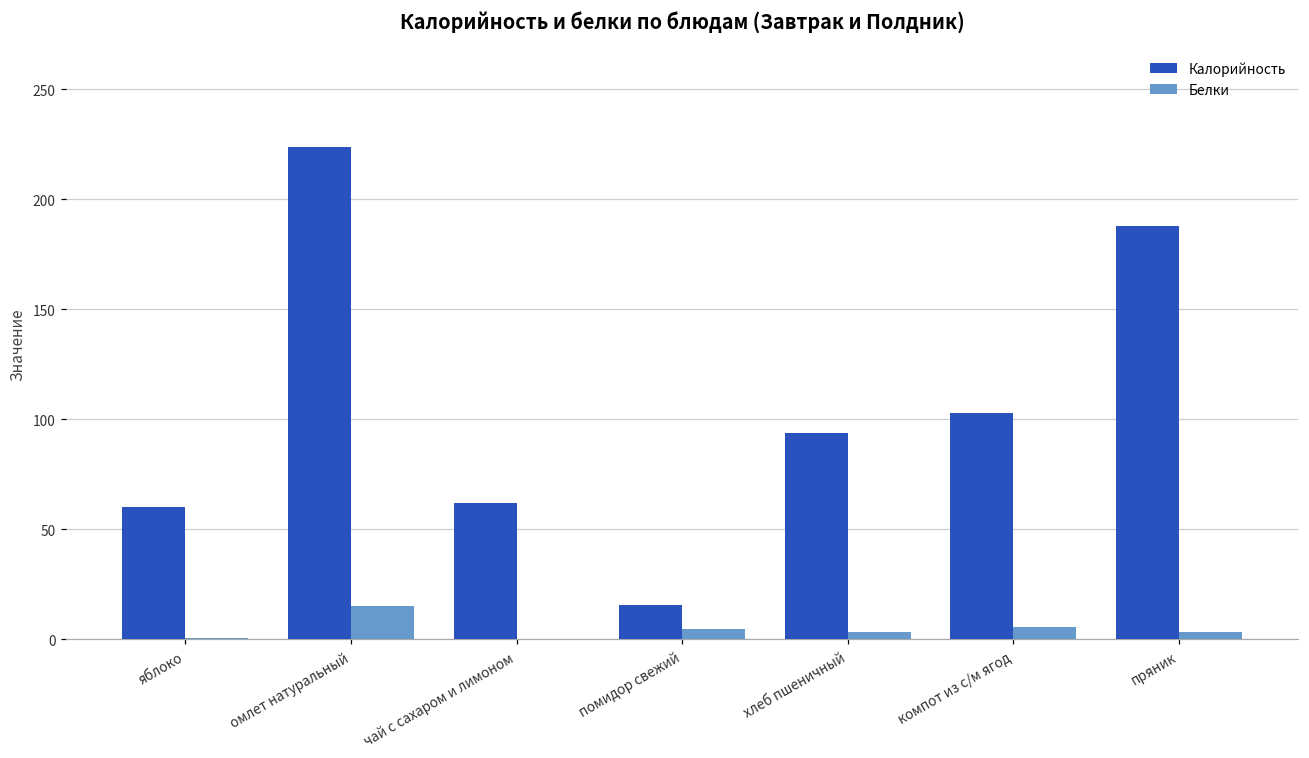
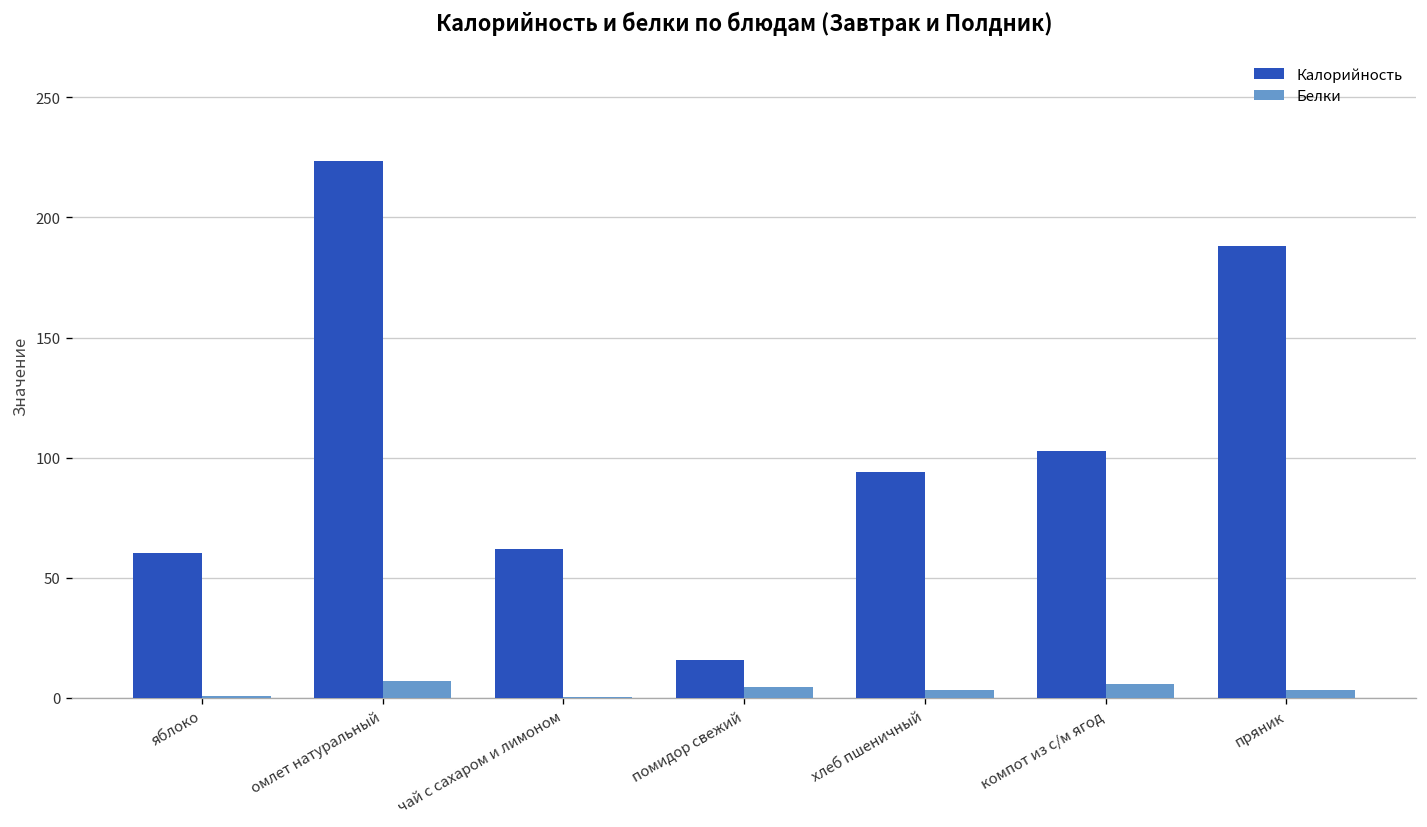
  {
    "Калорийность": {
      "яблоко": 60,
      "омлет натуральный": 224,
      "чай с сахаром и лимоном": 62,
      "помидор свежий": 16,
      "хлеб пшеничный": 94,
      "компот из с/м ягод": 103,
      "пряник": 188
    },
    "Белки": {
-     "омлет натуральный": 15,
+     "омлет натуральный": 7,
      "помидор свежий": 5,
      "хлеб пшеничный": 3,
      "компот из с/м ягод": 6,
      "пряник": 3
    }
  }
